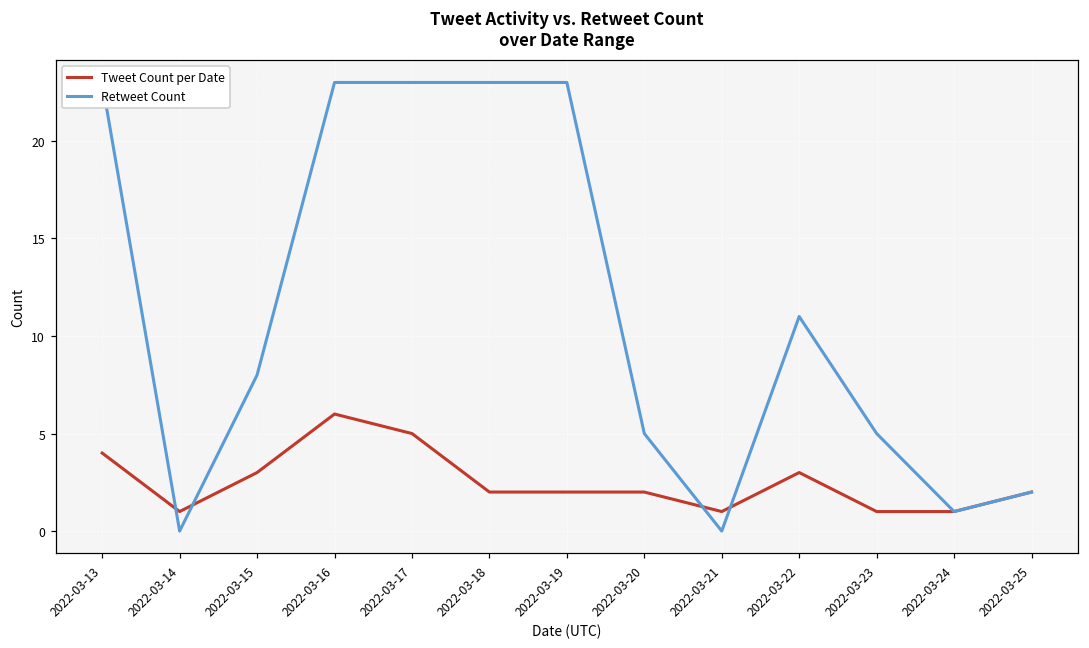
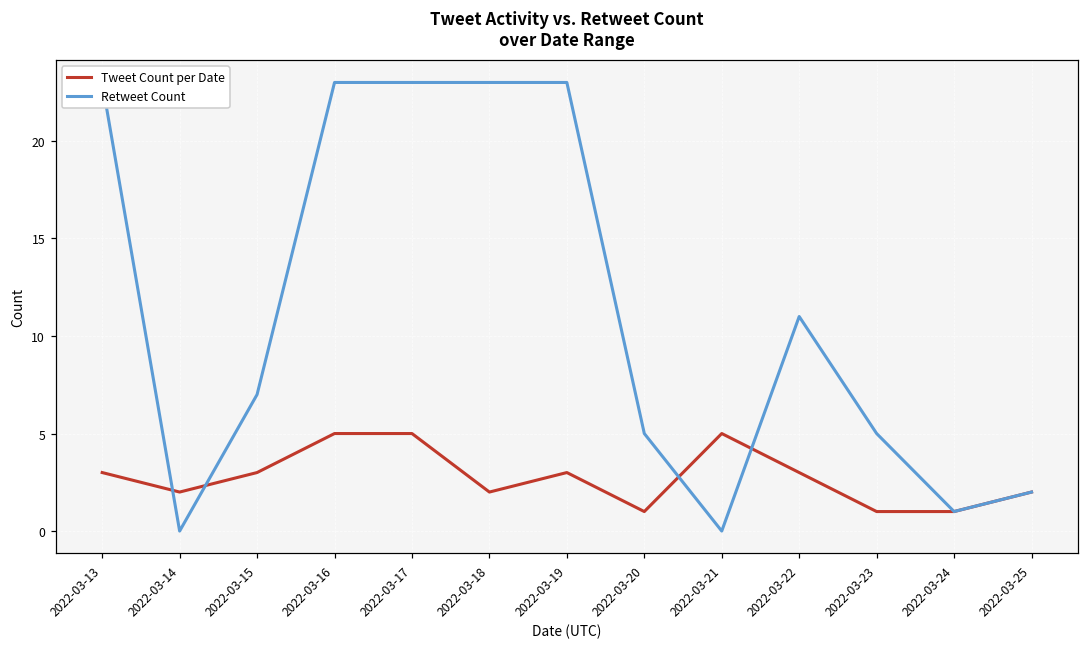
  {
    "Tweet Count per Date": {
-     "2022-03-13": 4,
-     "2022-03-14": 1,
+     "2022-03-13": 3,
+     "2022-03-14": 2,
      "2022-03-15": 3,
-     "2022-03-16": 6,
+     "2022-03-16": 5,
      "2022-03-17": 5,
      "2022-03-18": 2,
-     "2022-03-19": 2,
-     "2022-03-20": 2,
-     "2022-03-21": 1,
+     "2022-03-19": 3,
+     "2022-03-20": 1,
+     "2022-03-21": 5,
      "2022-03-22": 3,
      "2022-03-23": 1
    },
    "Retweet Count": {
      "2022-03-14": 0,
-     "2022-03-15": 8,
+     "2022-03-15": 7,
      "2022-03-16": 23,
      "2022-03-17": 23,
      "2022-03-18": 23,
      "2022-03-19": 23,
      "2022-03-20": 5,
      "2022-03-21": 0,
      "2022-03-22": 11,
      "2022-03-23": 5
    }
  }
